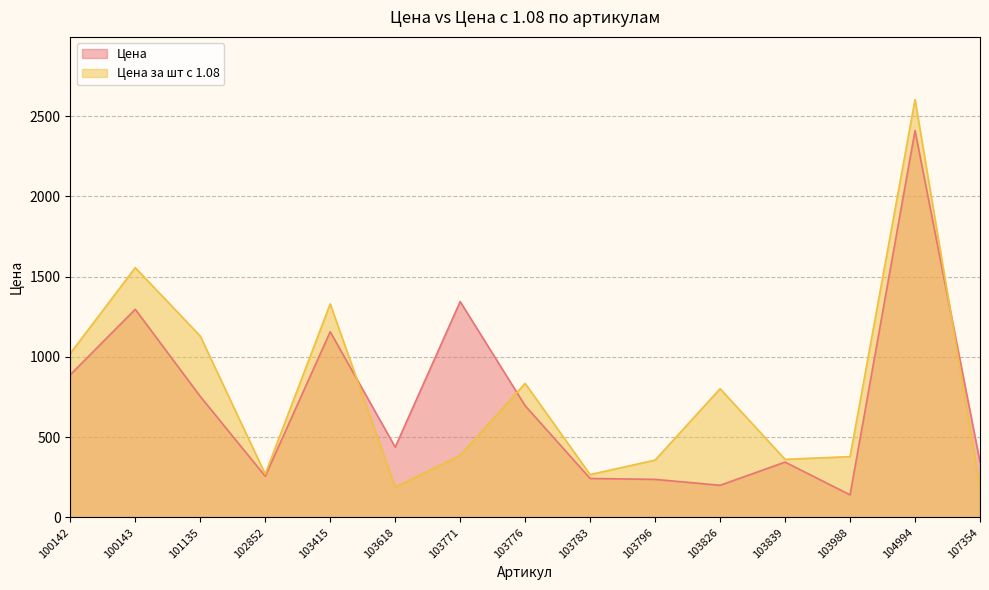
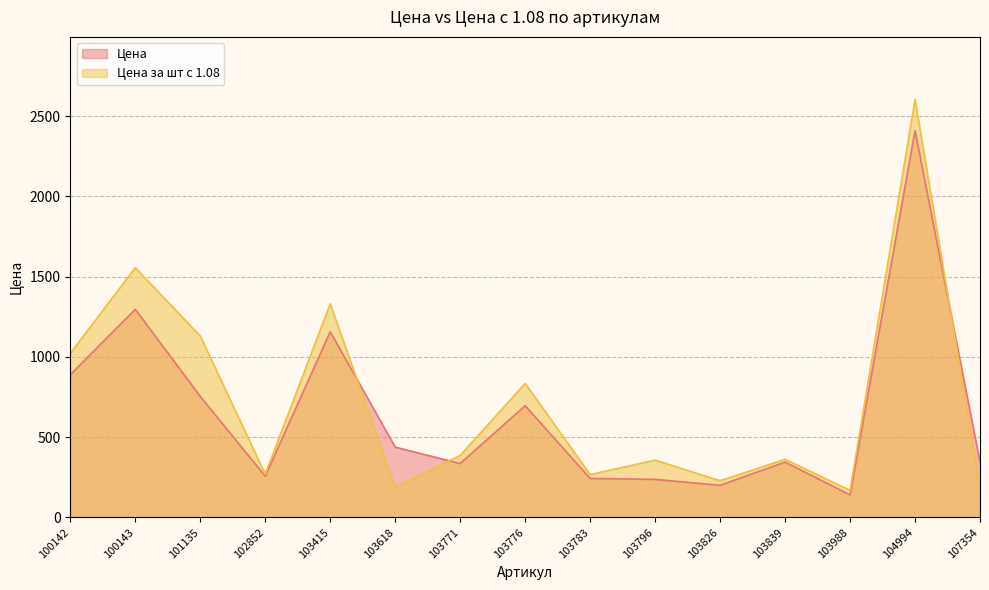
  {
    "Цена": {
      "100142": 890,
      "100143": 1300,
      "101135": 750,
      "103415": 1160,
      "103618": 440,
-     "103771": 1340,
+     "103771": 340,
      "103776": 700,
      "103783": 240,
      "103796": 240,
      "103826": 200,
      "103839": 340,
      "103988": 140,
      "104994": 2410,
      "107354": 340
    },
    "Цена за шт с 1.08": {
      "100142": 1020,
      "100143": 1560,
      "101135": 1130,
      "103415": 1330,
      "103618": 190,
      "103771": 390,
      "103776": 830,
      "103783": 270,
      "103796": 360,
-     "103826": 800,
+     "103826": 230,
      "103839": 360,
-     "103988": 380,
+     "103988": 170,
      "104994": 2600,
      "107354": 180
    }
  }
